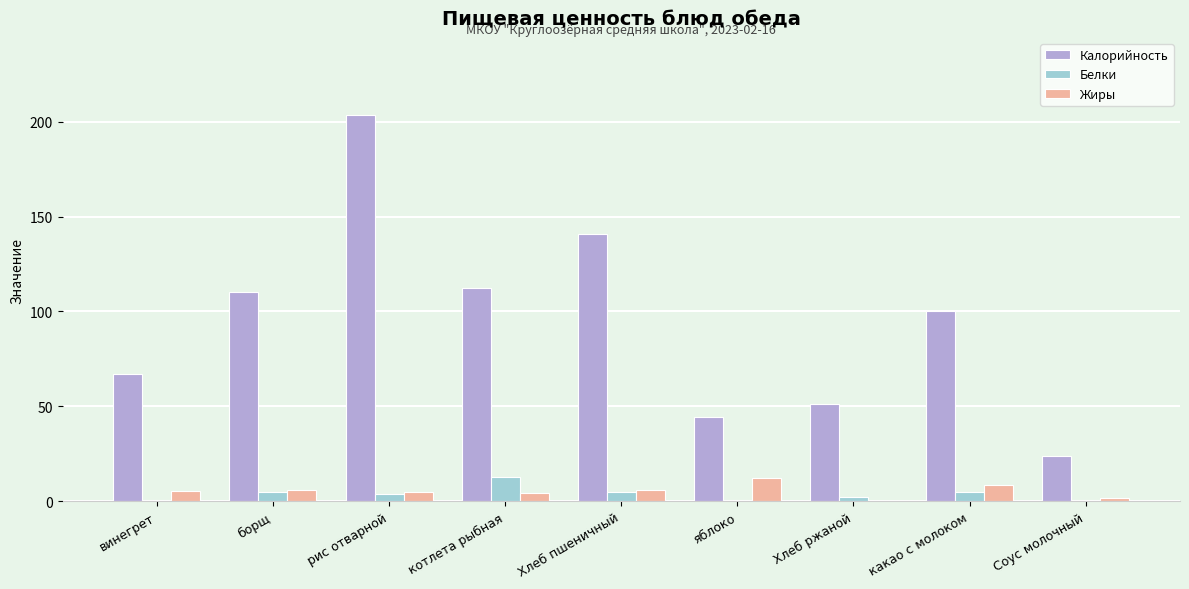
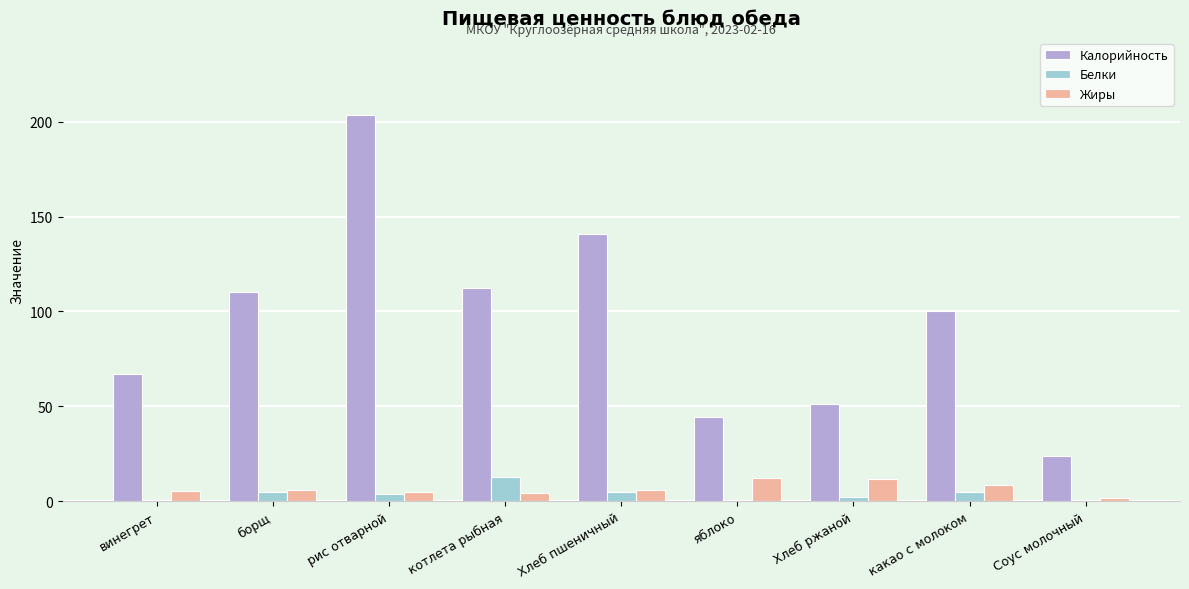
  {
    "Жиры": {
      "винегрет": 5,
      "борщ": 6,
      "рис отварной": 5,
      "котлета рыбная": 4,
      "Хлеб пшеничный": 6,
      "яблоко": 12,
-     "Хлеб ржаной": 0,
+     "Хлеб ржаной": 12,
      "какао с молоком": 9,
      "Соус молочный": 1
    }
  }
